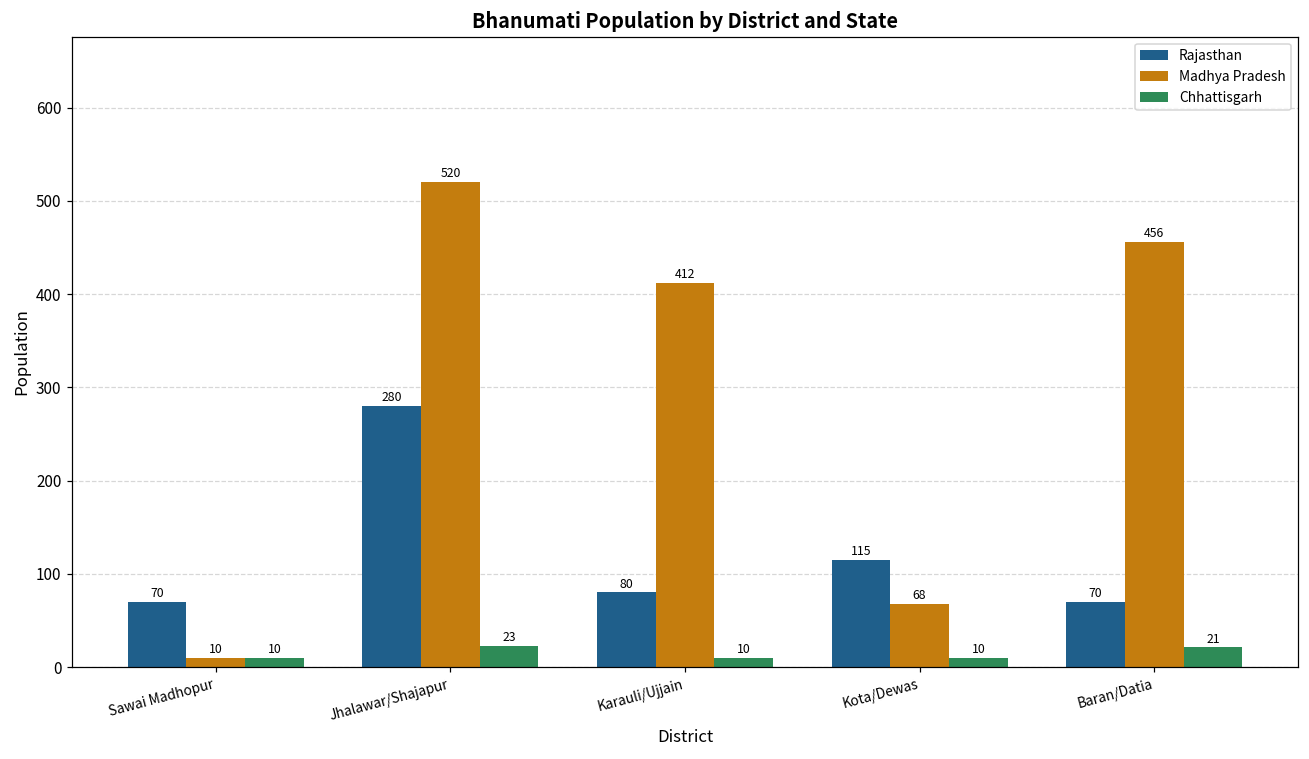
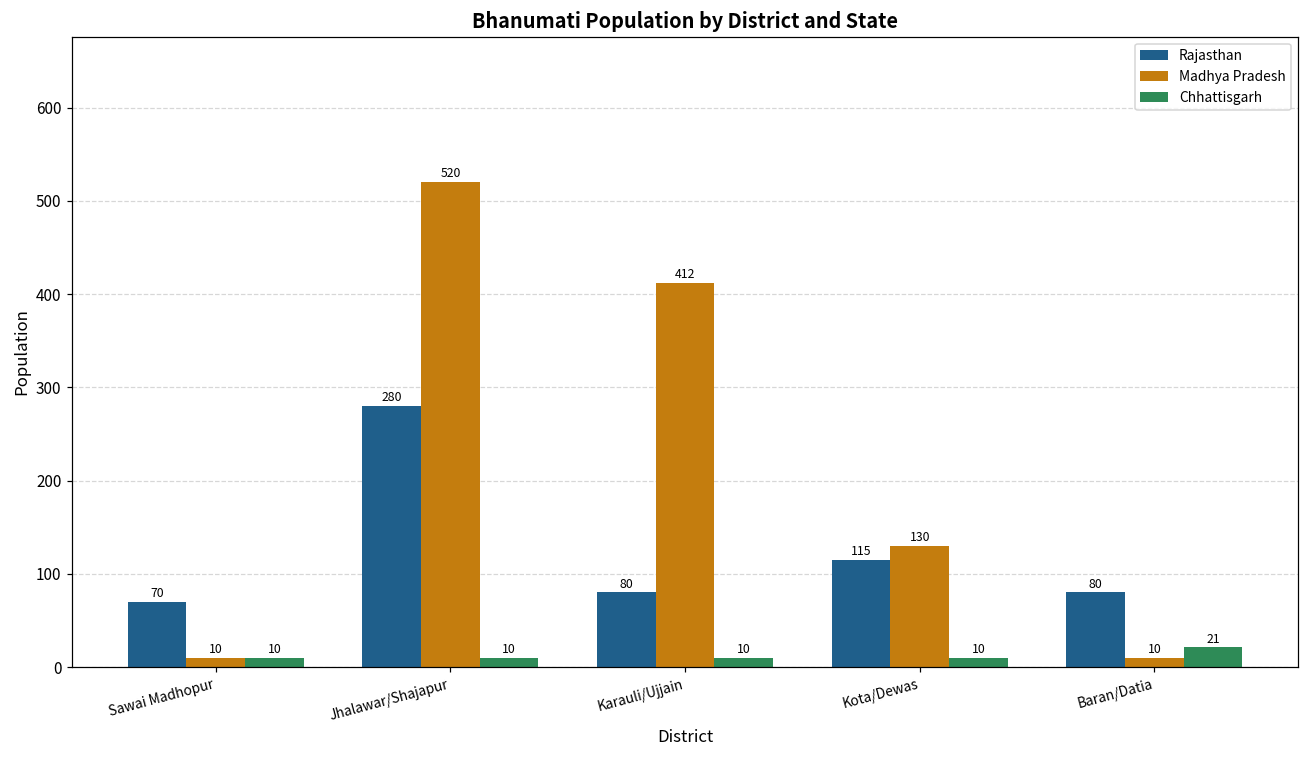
  {
    "Rajasthan": {
      "Sawai Madhopur": 70,
      "Jhalawar/Shajapur": 280,
      "Karauli/Ujjain": 80,
      "Kota/Dewas": 115,
-     "Baran/Datia": 70
+     "Baran/Datia": 80
    },
    "Madhya Pradesh": {
      "Sawai Madhopur": 10,
      "Jhalawar/Shajapur": 520,
      "Karauli/Ujjain": 412,
-     "Kota/Dewas": 68,
-     "Baran/Datia": 456
+     "Kota/Dewas": 130,
+     "Baran/Datia": 10
    },
    "Chhattisgarh": {
      "Sawai Madhopur": 10,
-     "Jhalawar/Shajapur": 23,
+     "Jhalawar/Shajapur": 10,
      "Karauli/Ujjain": 10,
      "Kota/Dewas": 10,
      "Baran/Datia": 21
    }
  }
